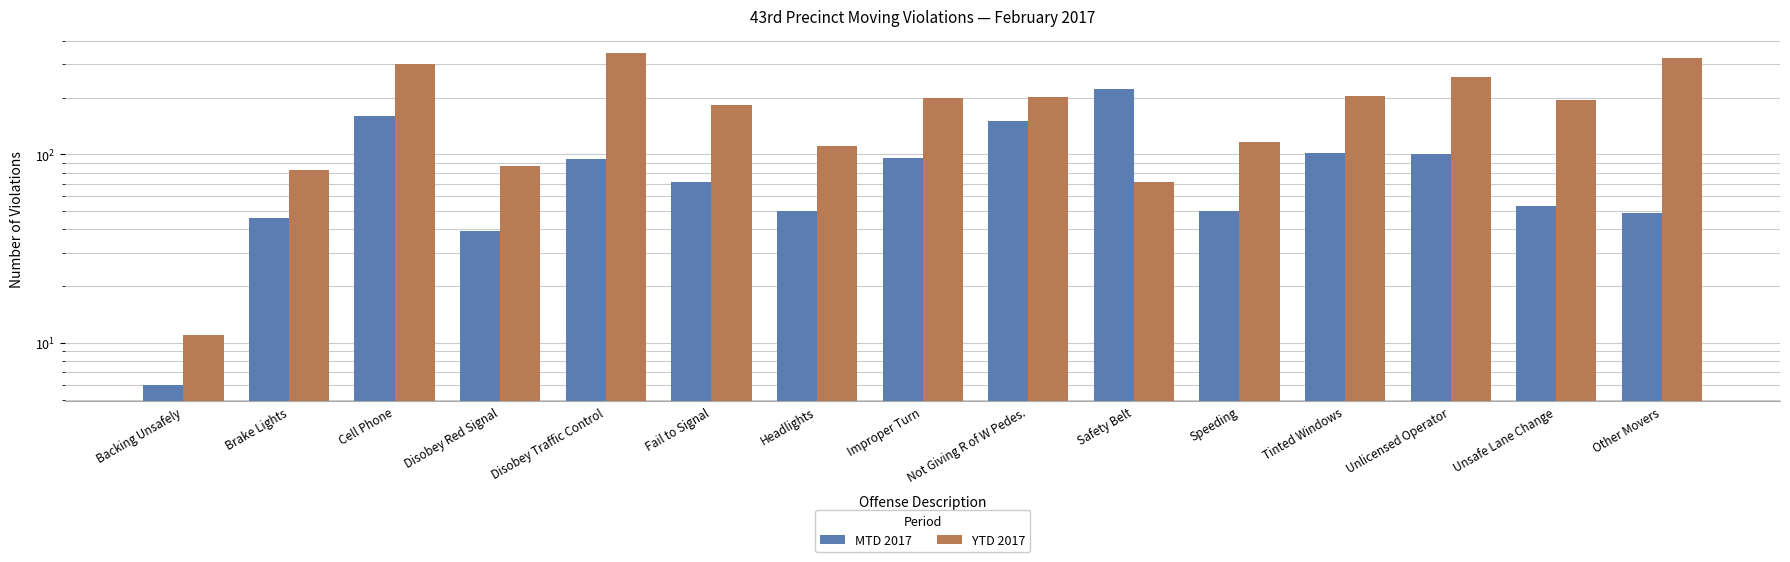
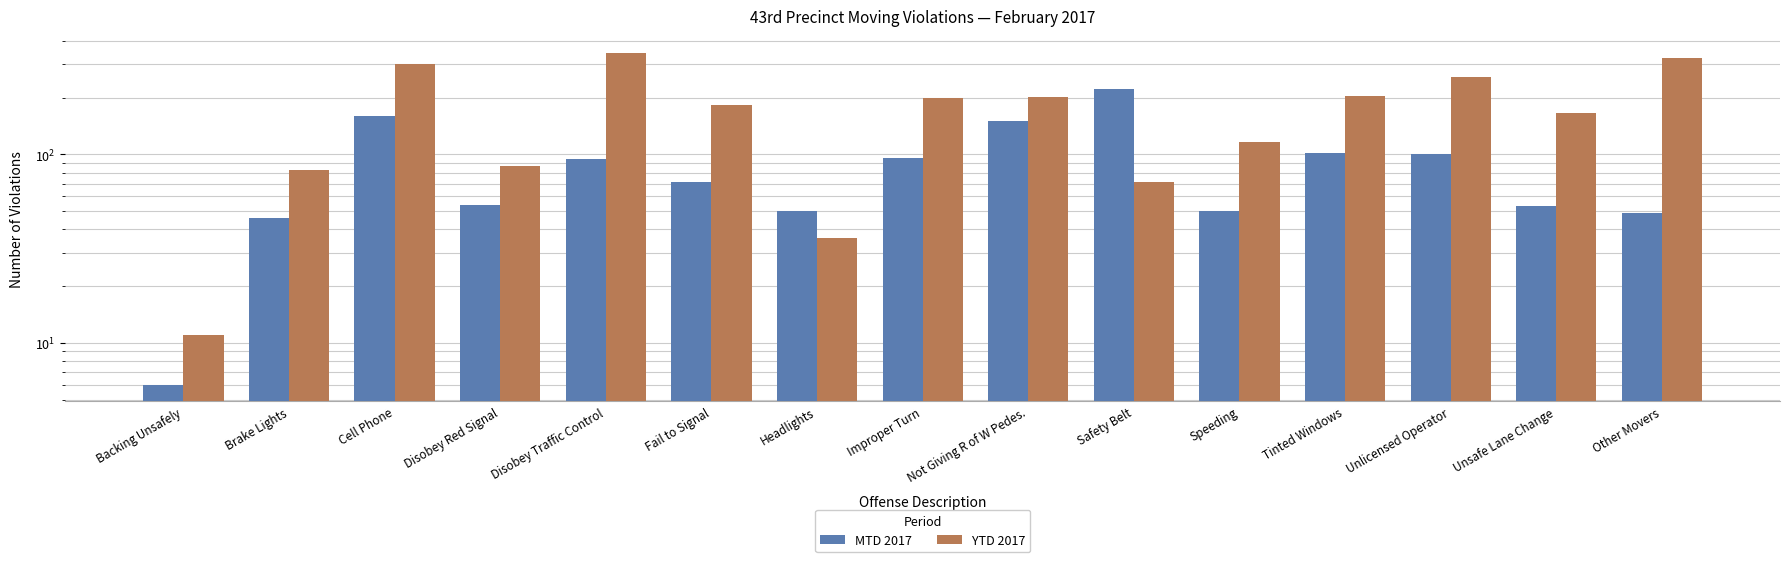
  {
    "MTD 2017": {
      "Backing Unsafely": 6,
      "Brake Lights": 46,
      "Cell Phone": 160,
-     "Disobey Red Signal": 39,
+     "Disobey Red Signal": 54,
      "Disobey Traffic Control": 90,
      "Fail to Signal": 71,
      "Headlights": 50,
      "Improper Turn": 100,
      "Not Giving R of W Pedes.": 150,
      "Safety Belt": 220,
      "Speeding": 50,
      "Tinted Windows": 100,
      "Unlicensed Operator": 100,
      "Unsafe Lane Change": 53,
      "Other Movers": 49
    },
    "YTD 2017": {
      "Backing Unsafely": 11,
      "Brake Lights": 80,
      "Cell Phone": 300,
      "Disobey Red Signal": 90,
      "Disobey Traffic Control": 350,
      "Fail to Signal": 180,
-     "Headlights": 110,
+     "Headlights": 36,
      "Improper Turn": 200,
      "Not Giving R of W Pedes.": 200,
      "Safety Belt": 71,
      "Speeding": 120,
      "Tinted Windows": 210,
      "Unlicensed Operator": 260,
-     "Unsafe Lane Change": 190,
+     "Unsafe Lane Change": 170,
      "Other Movers": 320
    }
  }
